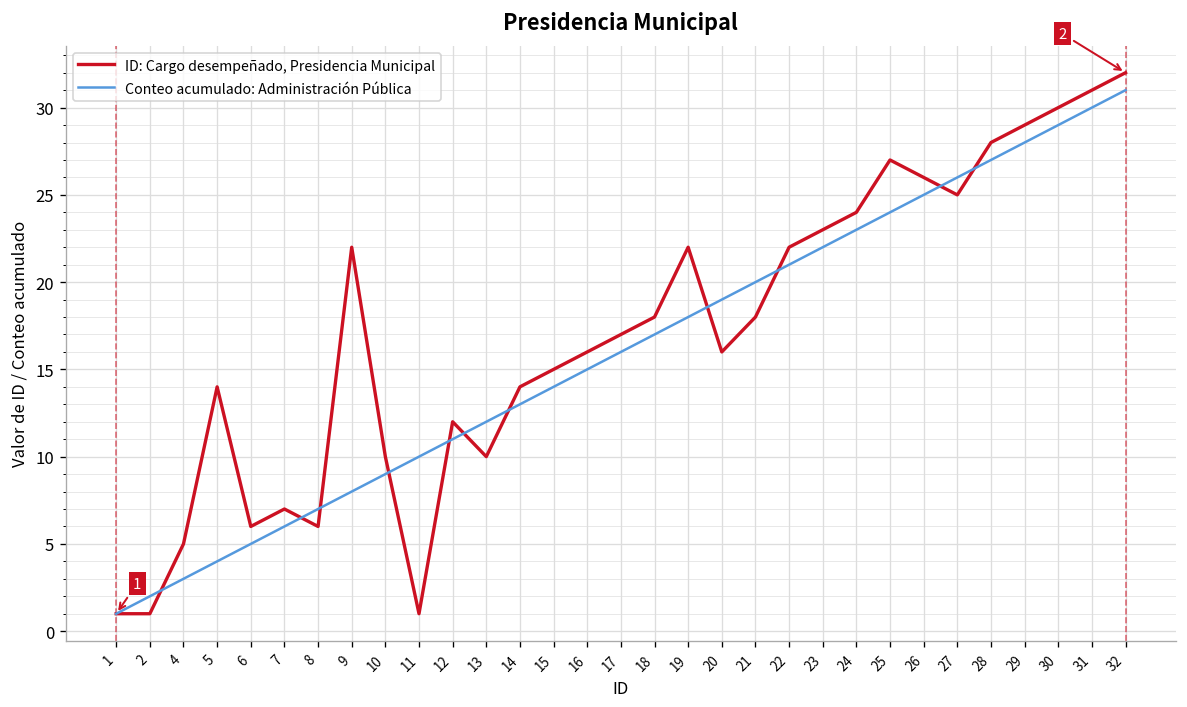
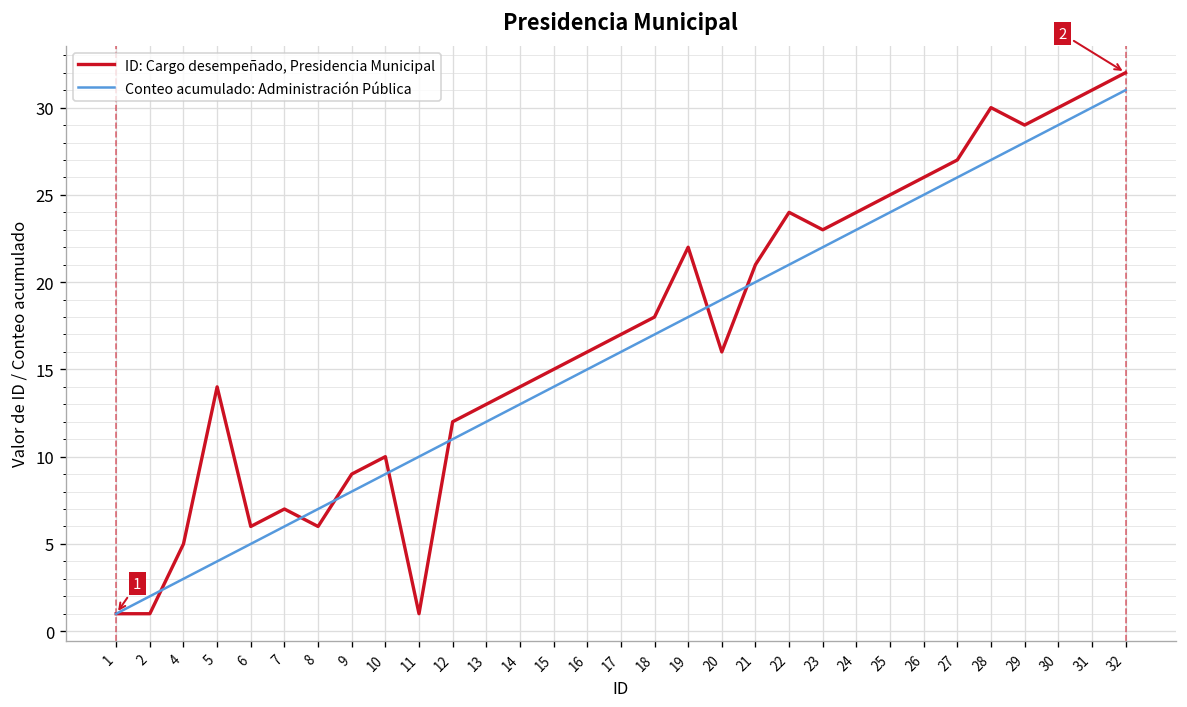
  {
    "ID: Cargo desempeñado, Presidencia Municipal": {
      "4": 5,
      "5": 14,
      "6": 6,
      "7": 7,
      "8": 6,
-     "9": 22,
+     "9": 9,
      "10": 10,
      "11": 1,
      "12": 12,
-     "13": 10,
+     "13": 13,
      "14": 14,
      "15": 15,
      "16": 16,
      "17": 17,
      "18": 18,
      "19": 22,
      "20": 16,
-     "21": 18,
-     "22": 22,
+     "21": 21,
+     "22": 24,
      "23": 23,
      "24": 24,
-     "25": 27,
+     "25": 25,
      "26": 26,
-     "27": 25,
-     "28": 28,
+     "27": 27,
+     "28": 30,
      "29": 29,
      "30": 30,
      "31": 31,
      "32": 32
    },
    "Conteo acumulado: Administración Pública": {
      "2": 2,
      "4": 3,
      "5": 4,
      "6": 5,
      "7": 6,
      "8": 7,
      "9": 8,
      "10": 9,
      "11": 10,
      "12": 11,
      "13": 12,
      "14": 13,
      "15": 14,
      "16": 15,
      "17": 16,
      "18": 17,
      "19": 18,
      "20": 19,
      "21": 20,
      "22": 21,
      "23": 22,
      "24": 23,
      "25": 24,
      "26": 25,
      "27": 26,
      "28": 27,
      "29": 28,
      "30": 29,
      "31": 30,
      "32": 31
    }
  }
